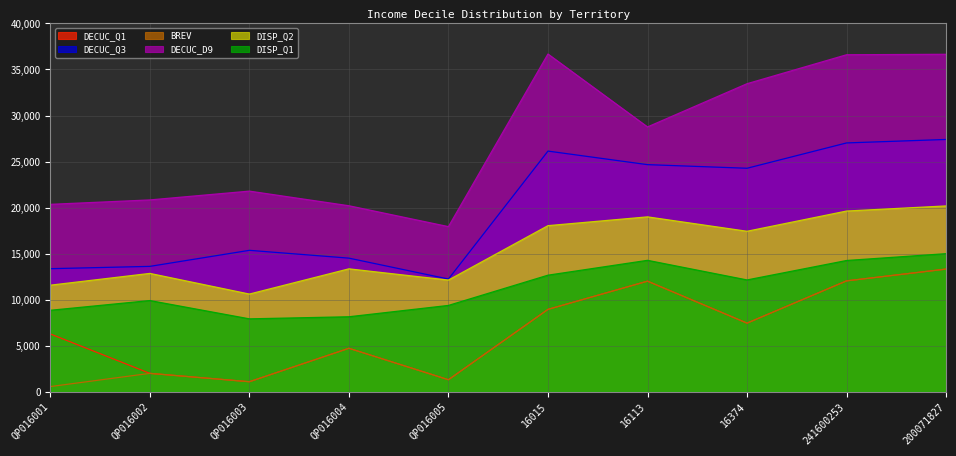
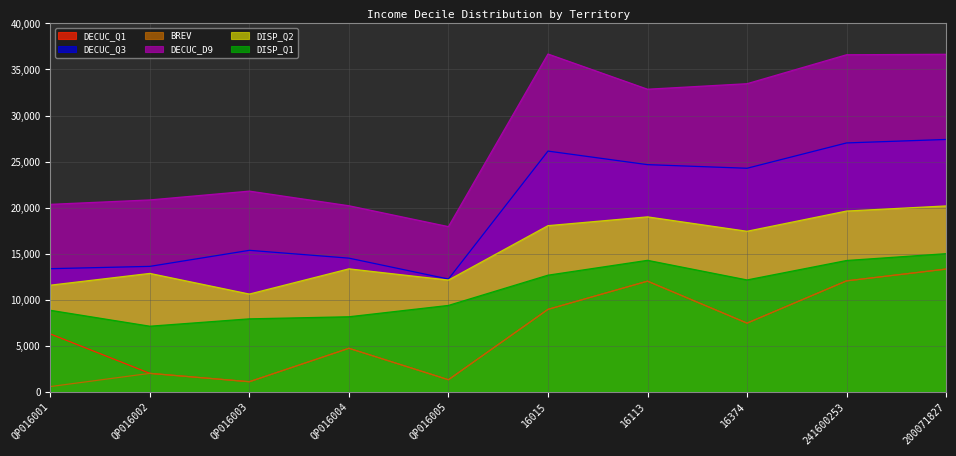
  {
    "DECUC_Q1": {
      "QP016001": "6,000"
    },
    "DECUC_Q3": {
      "QP016001": "13,000",
      "QP016002": "14,000",
      "QP016003": "15,000",
      "QP016004": "15,000",
      "16015": "26,000",
      "16113": "25,000",
      "16374": "24,000",
      "241600253": "27,000",
      "200071827": "27,000"
    },
    "BREV": {
      "QP016001": "1,000"
    },
    "DECUC_D9": {
      "QP016001": "20,000",
      "QP016002": "21,000",
      "QP016003": "22,000",
      "QP016004": "20,000",
      "QP016005": "18,000",
      "16015": "37,000",
-     "16113": "29,000",
+     "16113": "33,000",
      "16374": "33,000",
      "241600253": "37,000",
      "200071827": "37,000"
    },
    "DISP_Q2": {
      "QP016001": "12,000",
      "QP016002": "13,000",
      "QP016003": "11,000",
      "QP016004": "13,000",
      "16015": "18,000",
      "16113": "19,000",
      "16374": "17,000",
      "241600253": "20,000",
      "200071827": "20,000"
    },
    "DISP_Q1": {
      "QP016001": "9,000",
-     "QP016002": "10,000",
+     "QP016002": "7,000",
      "QP016003": "8,000",
      "QP016004": "8,000",
      "QP016005": "9,000",
      "16015": "13,000",
      "16113": "14,000",
      "16374": "12,000",
      "241600253": "14,000",
      "200071827": "15,000"
    }
  }
